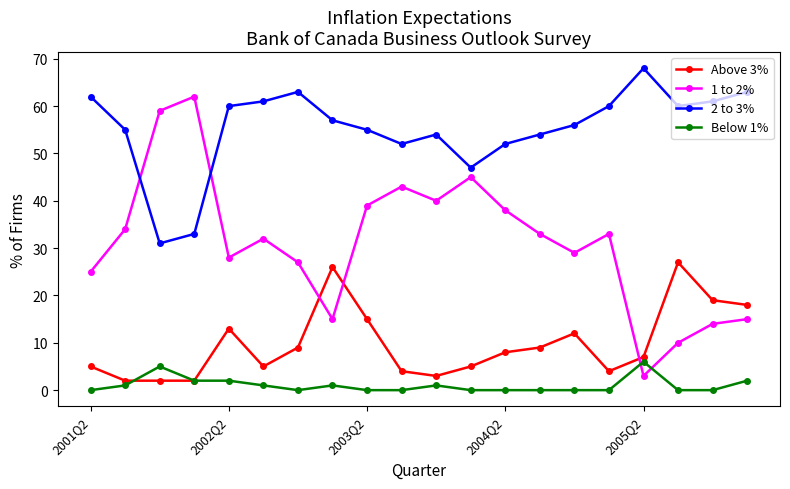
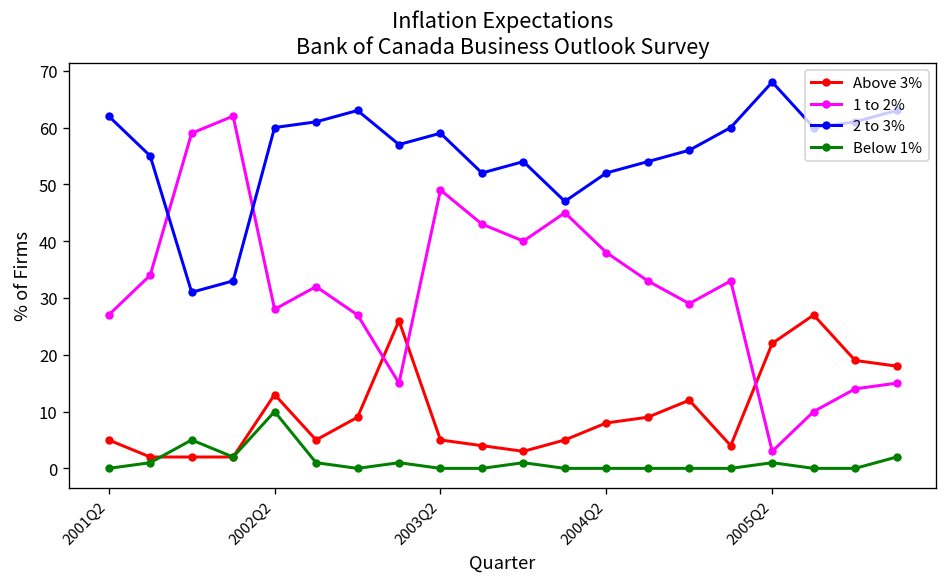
  {
    "Above 3%": {
      "2001Q2": 5,
      "2002Q2": 13,
-     "2003Q2": 15,
+     "2003Q2": 5,
      "2004Q2": 8,
-     "2005Q2": 7
+     "2005Q2": 22
    },
    "1 to 2%": {
-     "2001Q2": 25,
+     "2001Q2": 27,
      "2002Q2": 28,
-     "2003Q2": 39,
+     "2003Q2": 49,
      "2004Q2": 38,
      "2005Q2": 3
    },
    "2 to 3%": {
      "2001Q2": 62,
      "2002Q2": 60,
-     "2003Q2": 55,
+     "2003Q2": 59,
      "2004Q2": 52,
      "2005Q2": 68
    },
    "Below 1%": {
      "2001Q2": 0,
-     "2002Q2": 2,
+     "2002Q2": 10,
      "2003Q2": 0,
      "2004Q2": 0,
-     "2005Q2": 6
+     "2005Q2": 1
    }
  }
